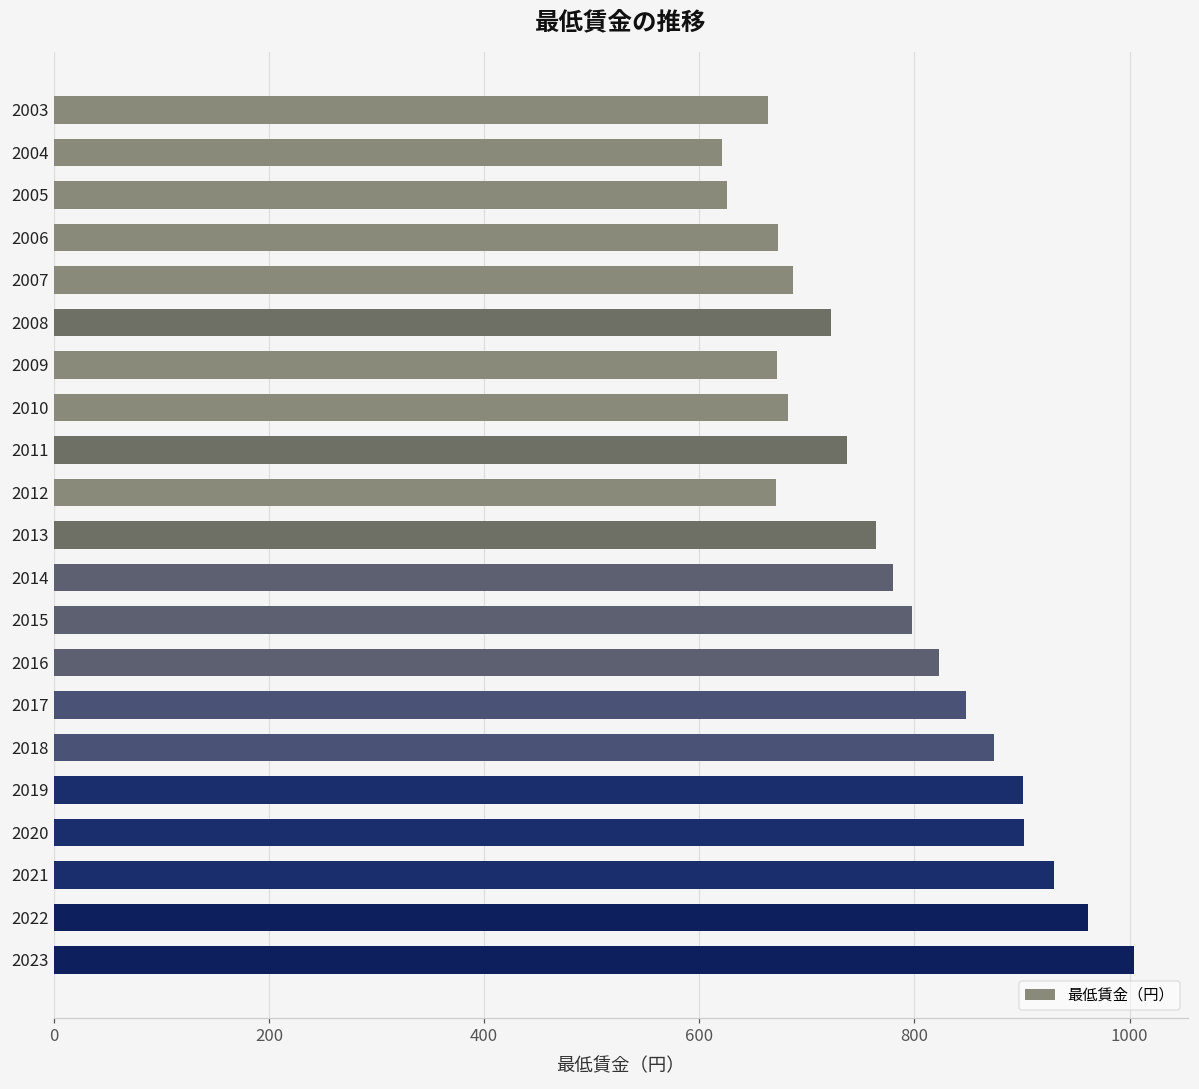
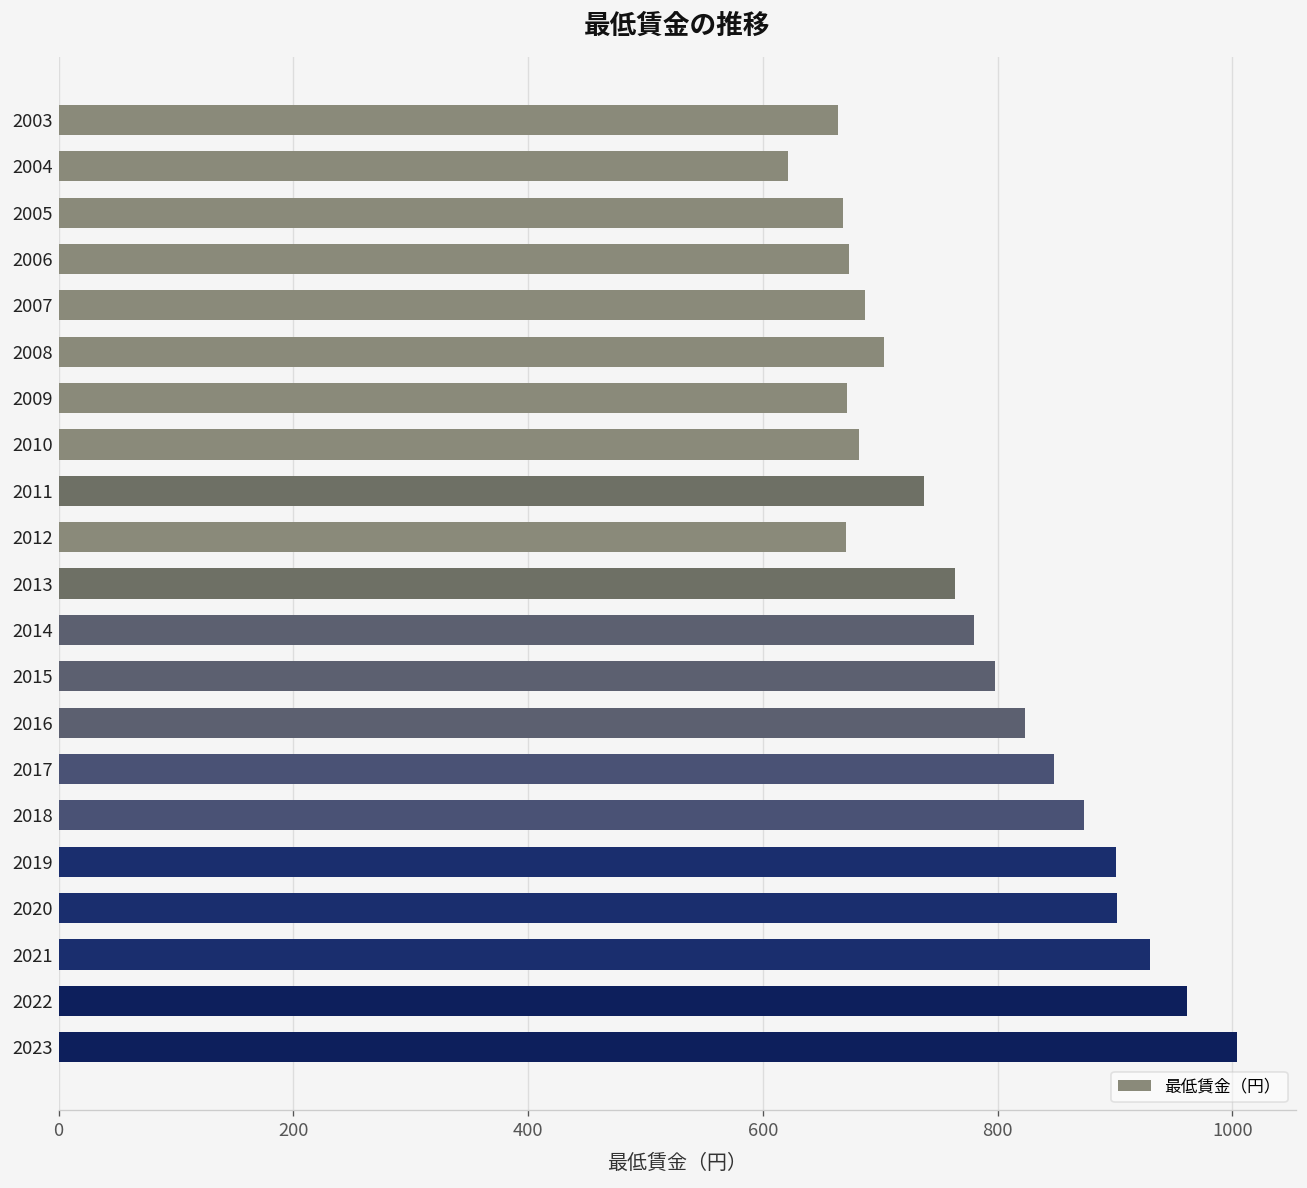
  {
    "2003": 660,
    "2004": 620,
-   "2005": 630,
+   "2005": 670,
    "2006": 670,
    "2007": 690,
-   "2008": 720,
+   "2008": 700,
    "2009": 670,
    "2010": 680,
    "2011": 740,
    "2012": 670,
    "2013": 760,
    "2014": 780,
    "2015": 800,
    "2016": 820,
    "2017": 850,
    "2018": 870,
    "2019": 900,
    "2020": 900,
    "2021": 930,
    "2022": 960,
    "2023": 1000
  }
